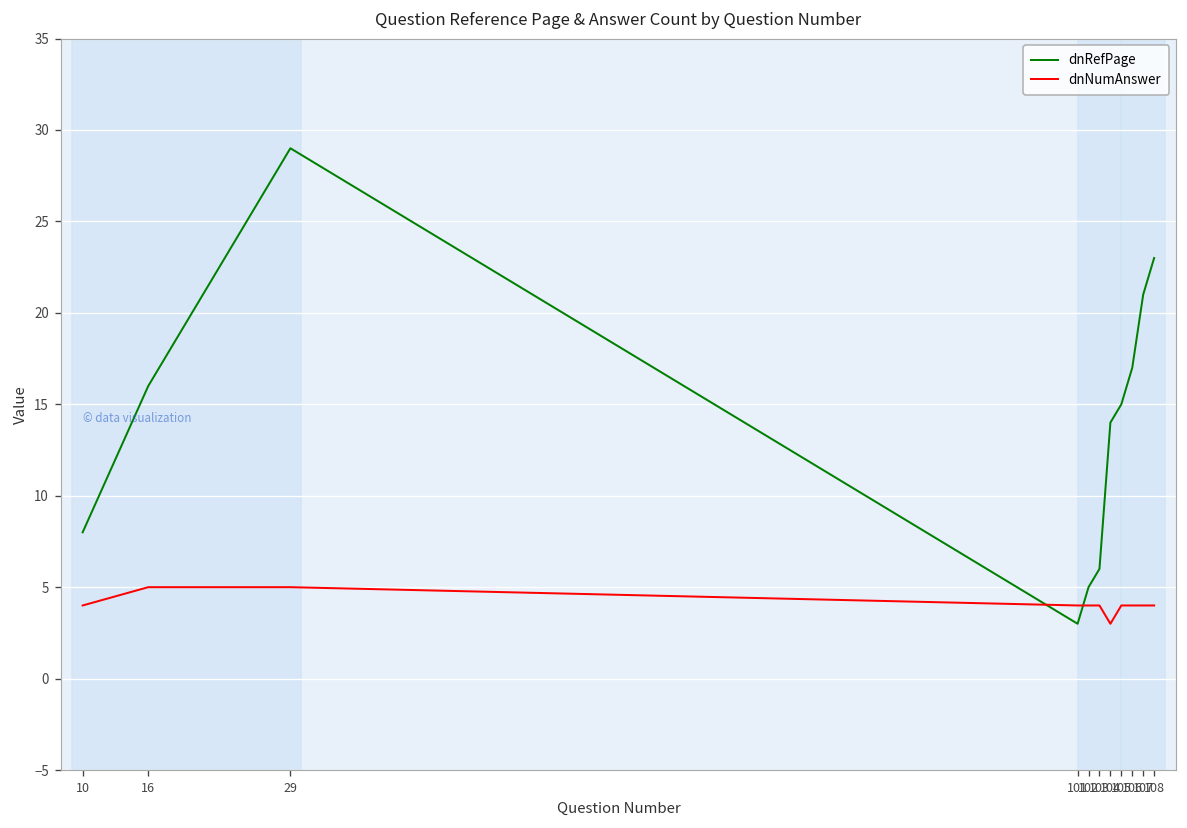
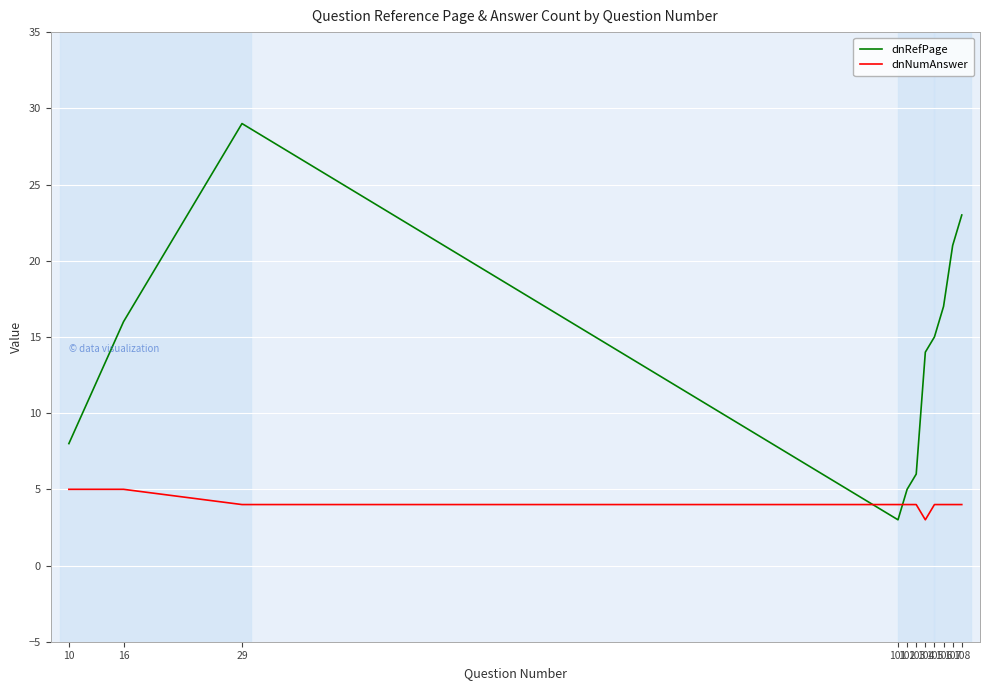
  {
    "dnRefPage": {
      "10": 8,
      "16": 16,
      "29": 29
    },
    "dnNumAnswer": {
-     "10": 4,
+     "10": 5,
      "16": 5,
-     "29": 5
+     "29": 4
    }
  }
